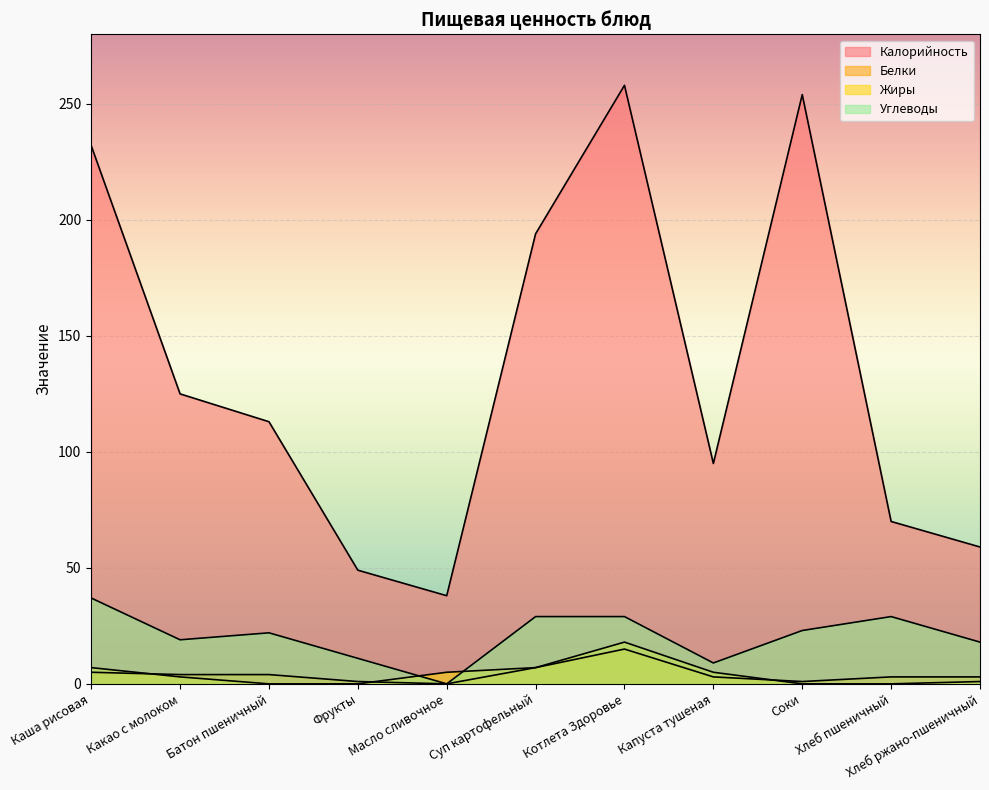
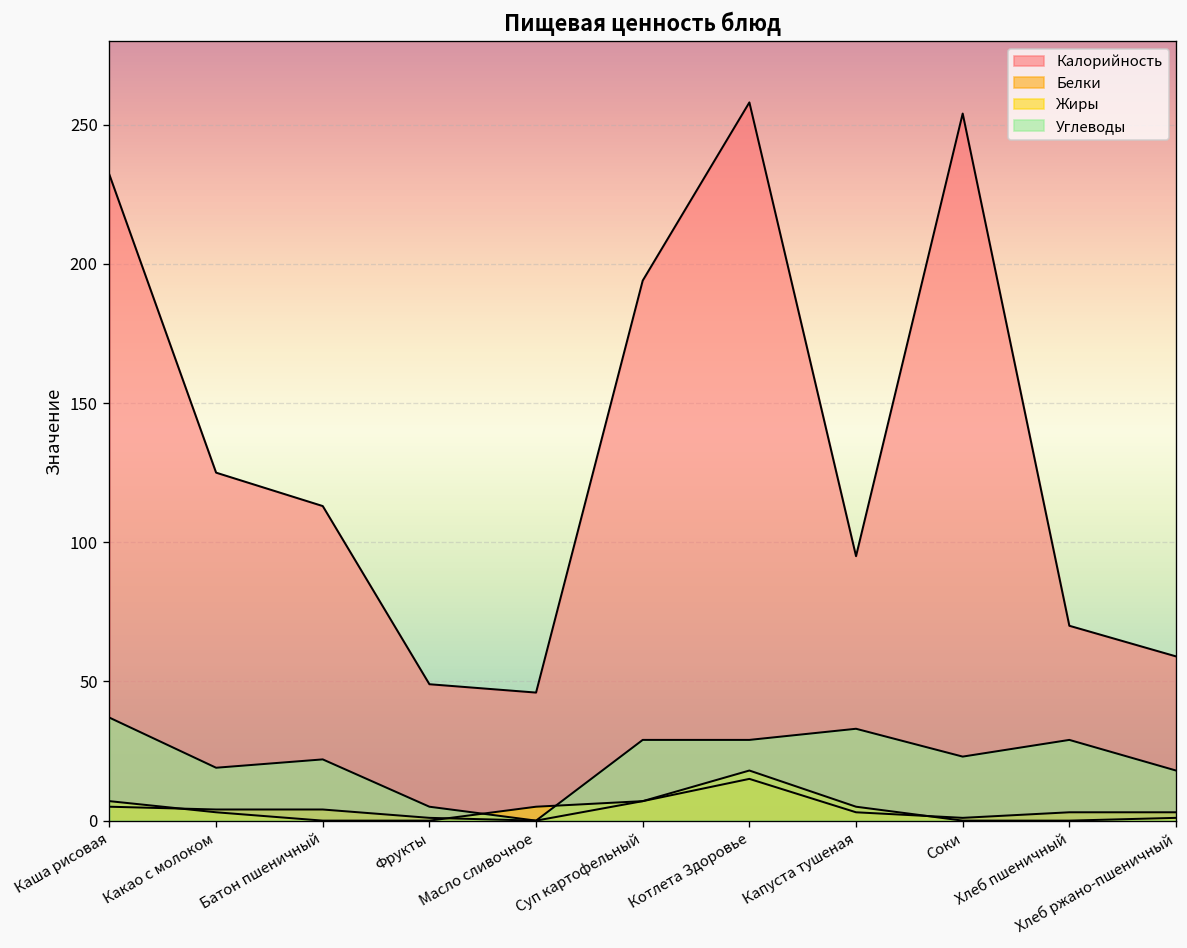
  {
    "Калорийность": {
      "Каша рисовая": 232,
      "Какао с молоком": 125,
      "Батон пшеничный": 113,
      "Фрукты": 49,
-     "Масло сливочное": 38,
+     "Масло сливочное": 46,
      "Суп картофельный": 194,
      "Котлета Здоровье": 258,
      "Капуста тушеная": 95,
      "Соки": 254,
      "Хлеб пшеничный": 70,
      "Хлеб ржано-пшеничный": 59
    },
    "Углеводы": {
      "Каша рисовая": 37,
      "Какао с молоком": 19,
      "Батон пшеничный": 22,
-     "Фрукты": 11,
+     "Фрукты": 5,
      "Суп картофельный": 29,
      "Котлета Здоровье": 29,
-     "Капуста тушеная": 9,
+     "Капуста тушеная": 33,
      "Соки": 23,
      "Хлеб пшеничный": 29,
      "Хлеб ржано-пшеничный": 18
    }
  }
